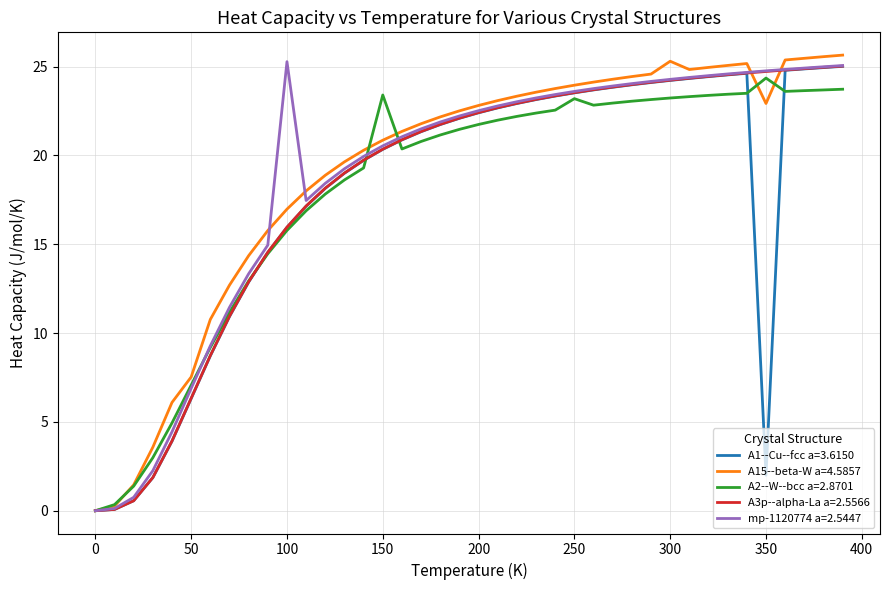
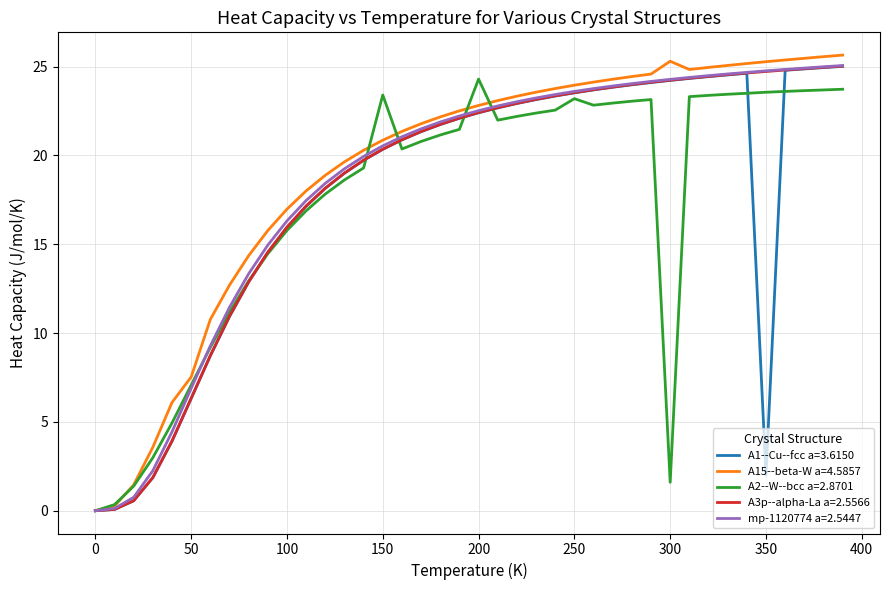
  {
    "A15--beta-W a=4.5857": {
      "50": 7.5,
      "100": 17.0,
      "150": 20.9,
      "200": 22.8,
      "250": 23.9,
      "300": 25.3,
-     "350": 22.9
+     "350": 25.3
    },
    "A2--W--bcc a=2.8701": {
      "50": 7.1,
      "100": 15.8,
      "150": 23.4,
-     "200": 21.7,
+     "200": 24.3,
      "250": 23.2,
-     "300": 23.2,
-     "350": 24.4
+     "300": 1.6,
+     "350": 23.6
    },
    "mp-1120774 a=2.5447": {
      "50": 6.9,
-     "100": 25.3,
+     "100": 16.3,
      "150": 20.5
    }
  }
